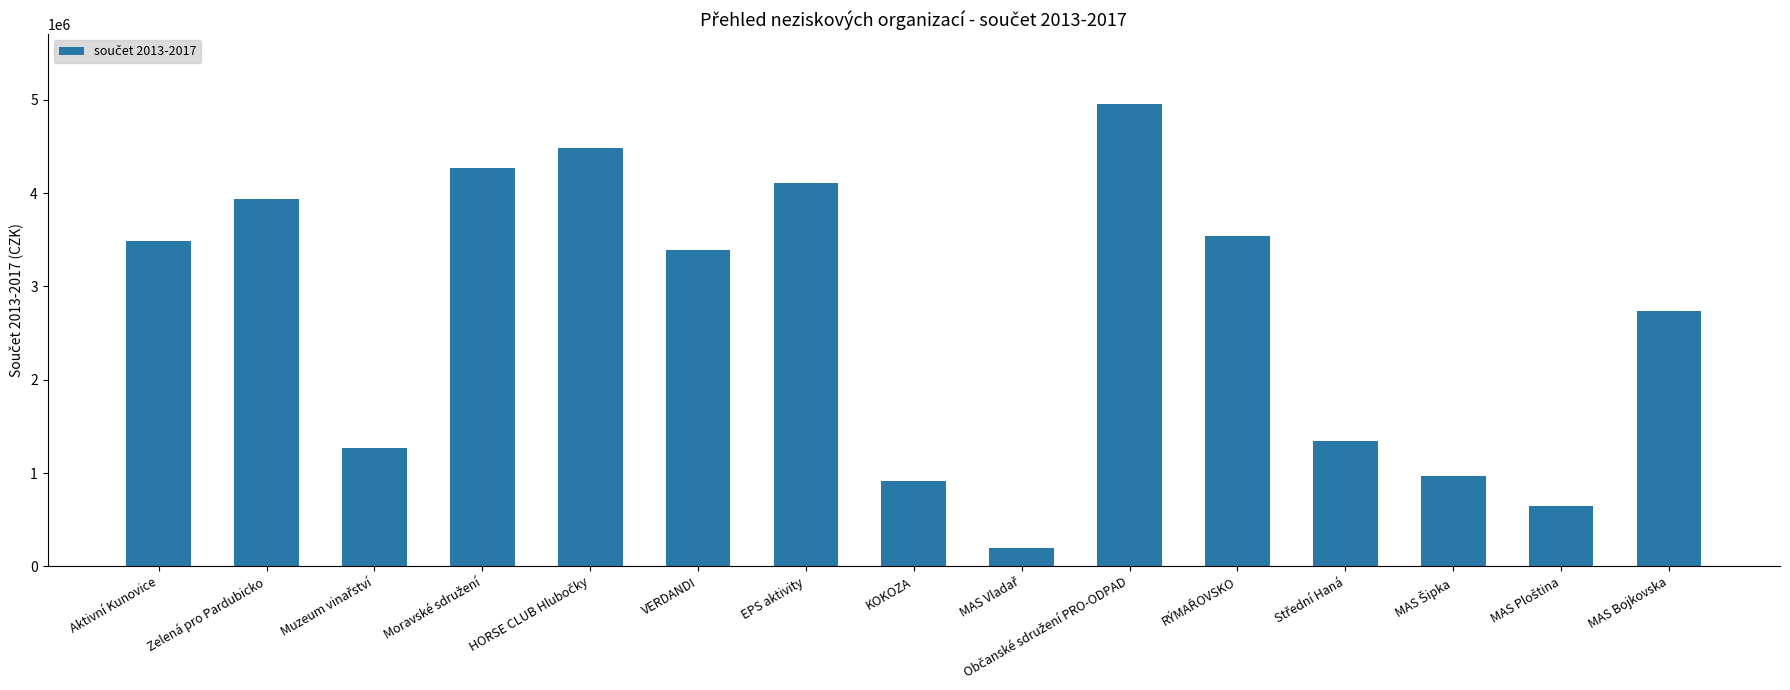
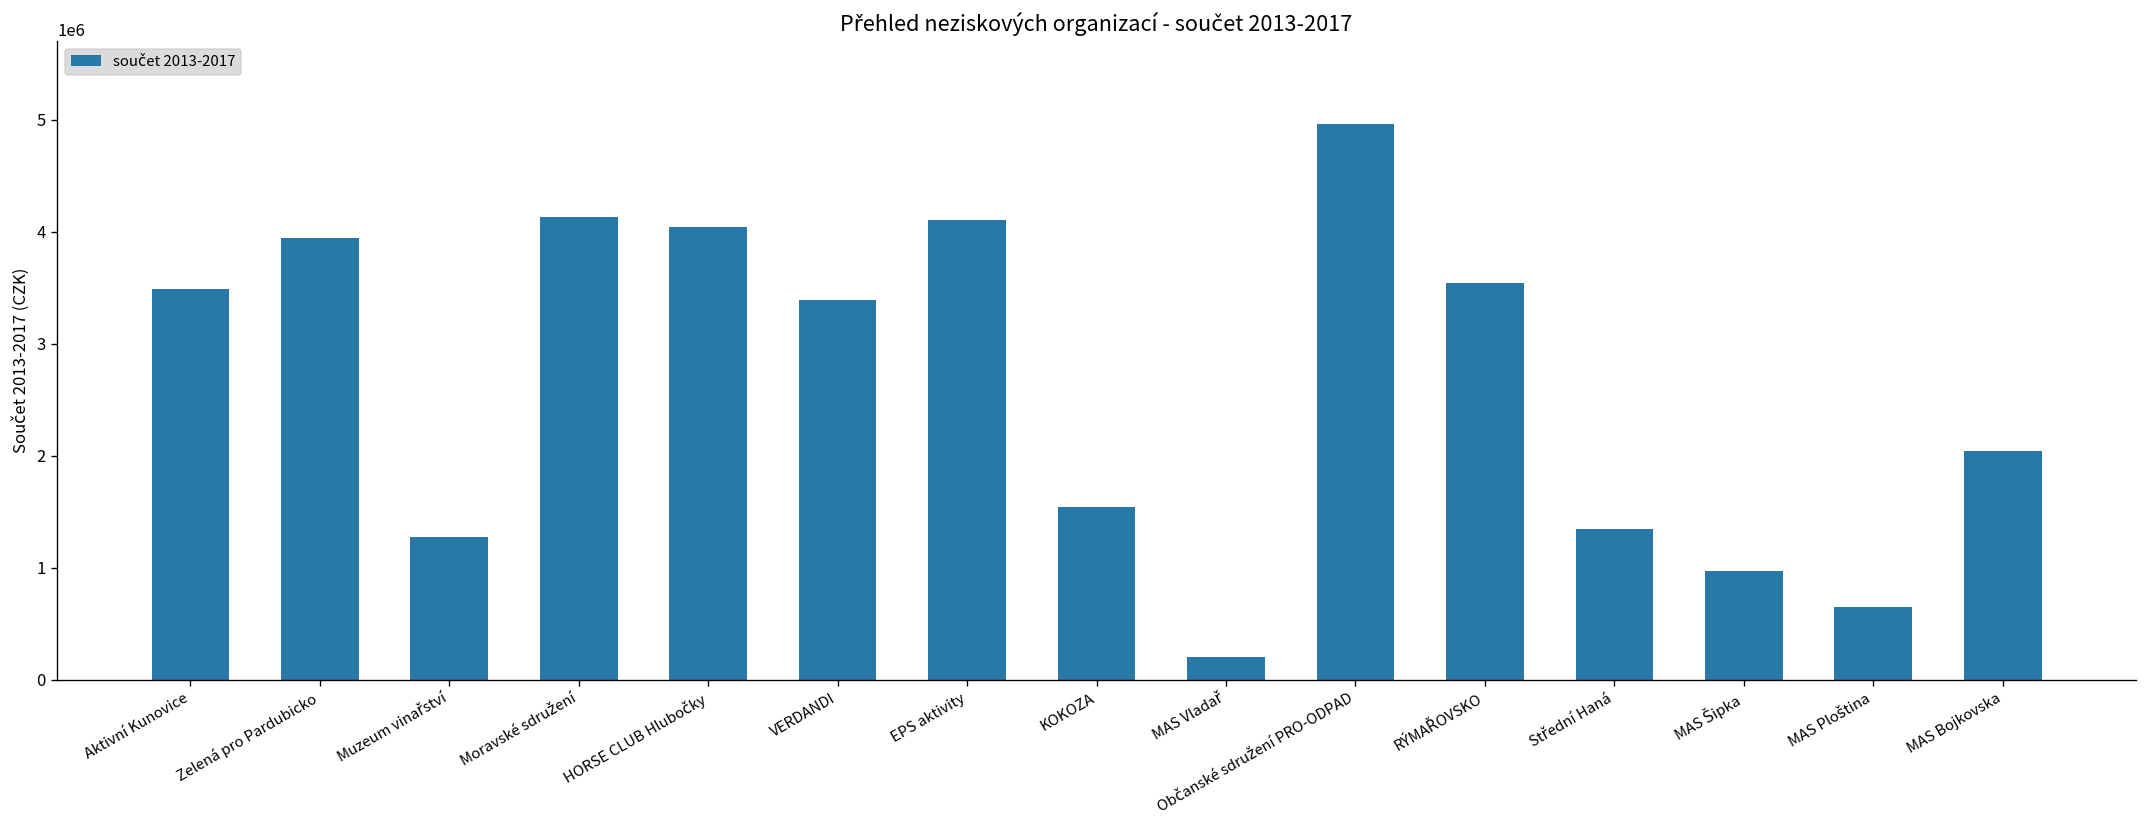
  {
    "Aktivní Kunovice": 3500000,
    "Zelená pro Pardubicko": 3900000,
    "Muzeum vinařství": 1300000,
-   "Moravské sdružení": 4300000,
-   "HORSE CLUB Hlubočky": 4500000,
+   "Moravské sdružení": 4100000,
+   "HORSE CLUB Hlubočky": 4000000,
    "VERDANDI": 3400000,
    "EPS aktivity": 4100000,
-   "KOKOZA": 900000,
+   "KOKOZA": 1500000,
    "MAS Vladař": 200000,
    "Občanské sdružení PRO-ODPAD": 5000000,
    "RÝMAŘOVSKO": 3500000,
    "Střední Haná": 1300000,
    "MAS Šipka": 1000000,
    "MAS Ploština": 600000,
-   "MAS Bojkovska": 2700000
+   "MAS Bojkovska": 2000000
  }
